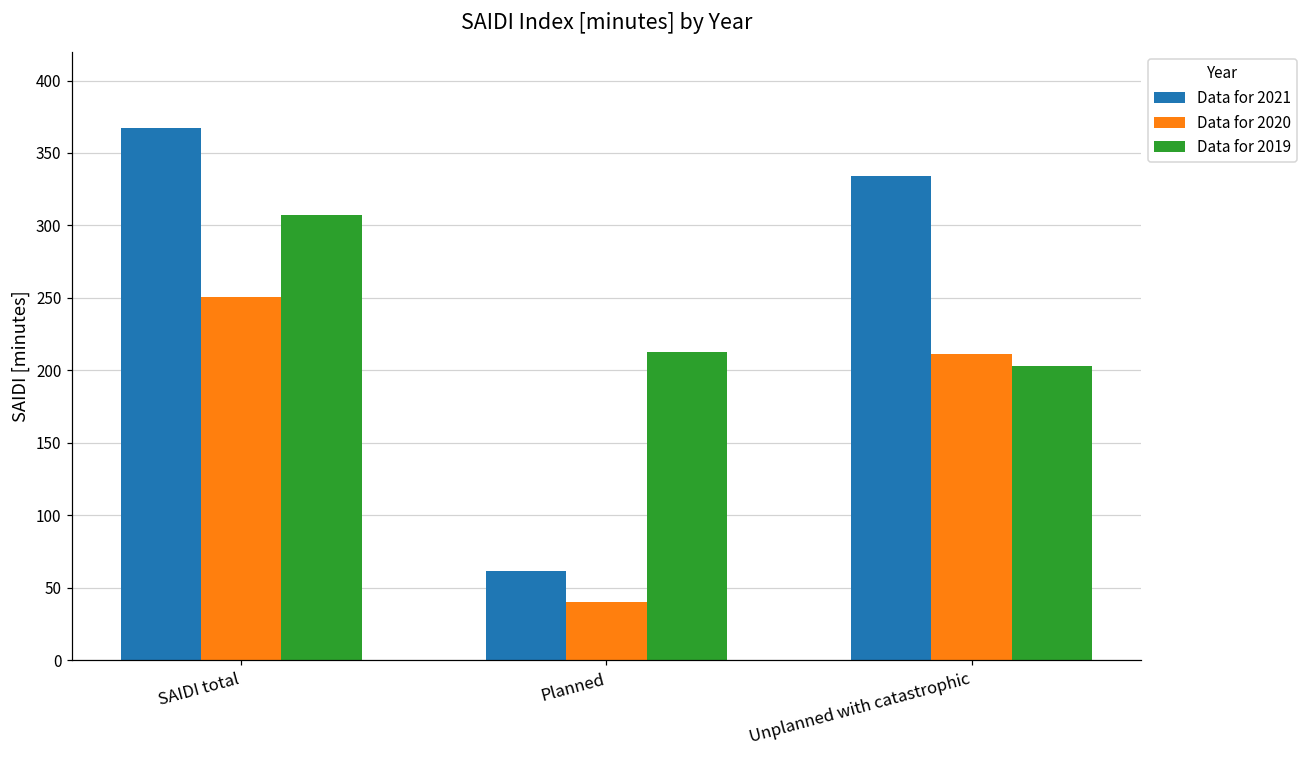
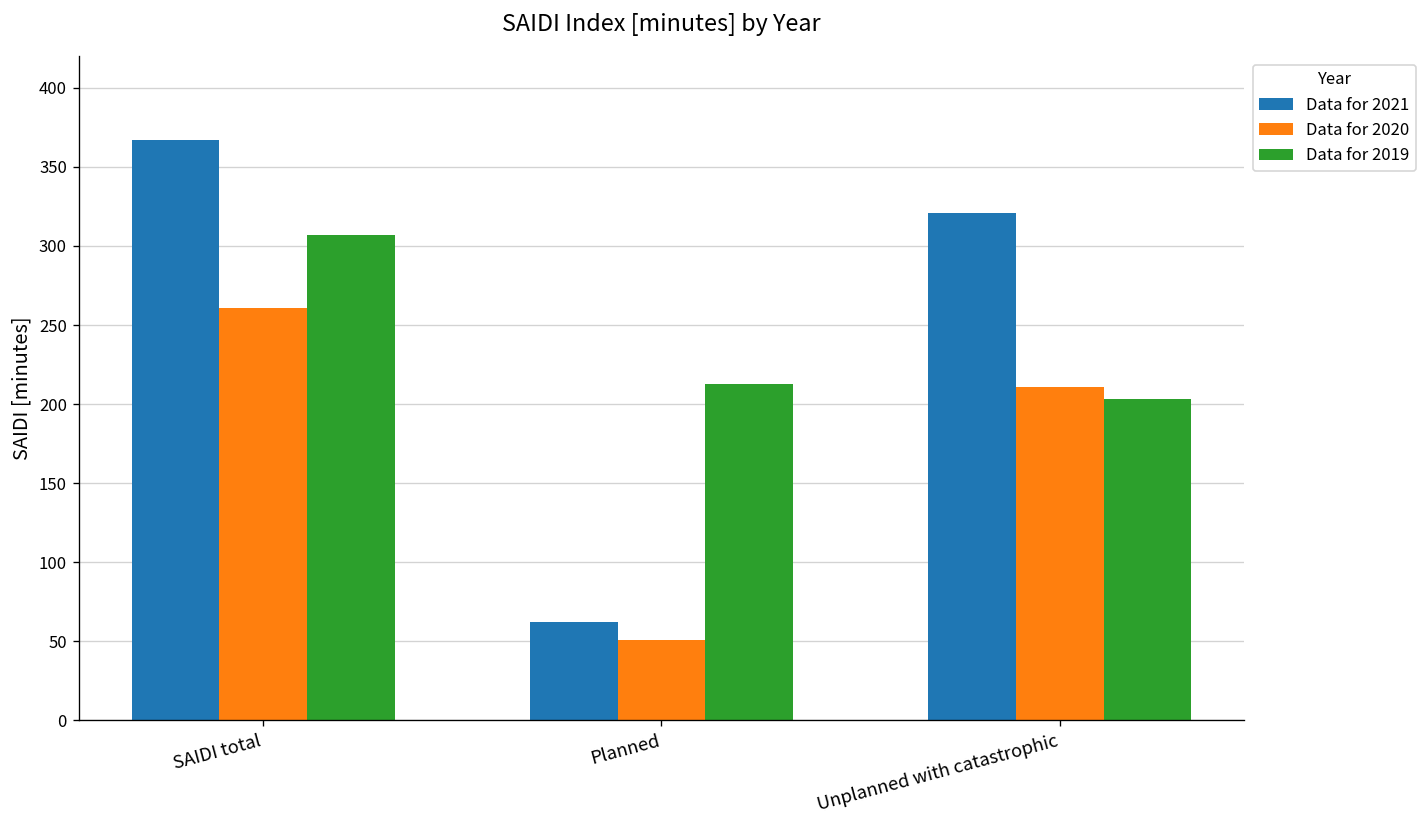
  {
    "Data for 2021": {
      "SAIDI total": 367,
      "Planned": 62,
-     "Unplanned with catastrophic": 334
+     "Unplanned with catastrophic": 321
    },
    "Data for 2020": {
-     "SAIDI total": 251,
-     "Planned": 40,
+     "SAIDI total": 261,
+     "Planned": 51,
      "Unplanned with catastrophic": 211
    },
    "Data for 2019": {
      "SAIDI total": 307,
      "Planned": 213,
      "Unplanned with catastrophic": 203
    }
  }
